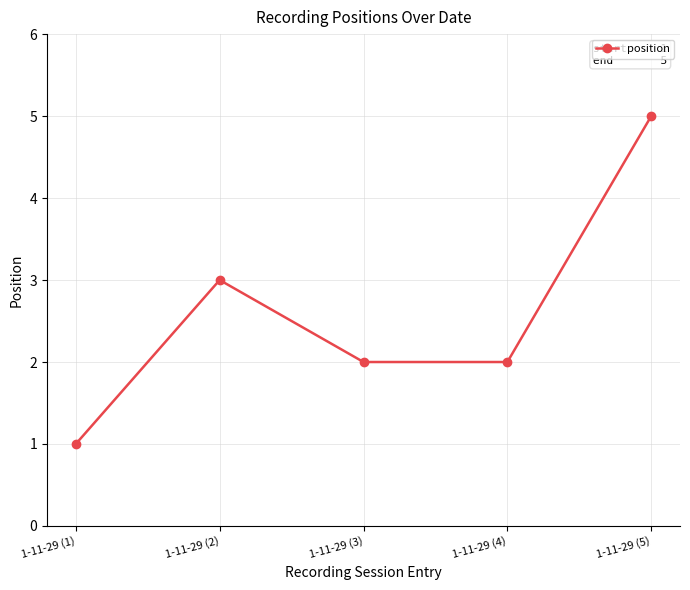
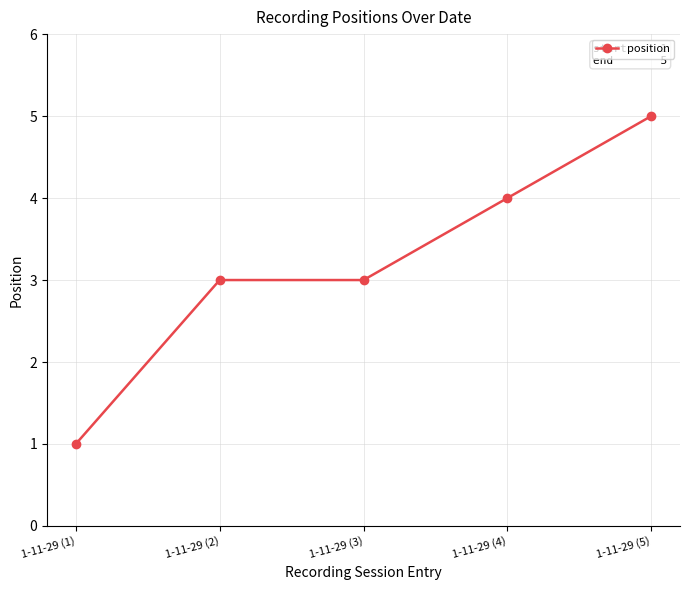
  {
    "1-11-29 (1)": 1,
    "1-11-29 (2)": 3,
-   "1-11-29 (3)": 2,
-   "1-11-29 (4)": 2,
+   "1-11-29 (3)": 3,
+   "1-11-29 (4)": 4,
    "1-11-29 (5)": 5
  }
